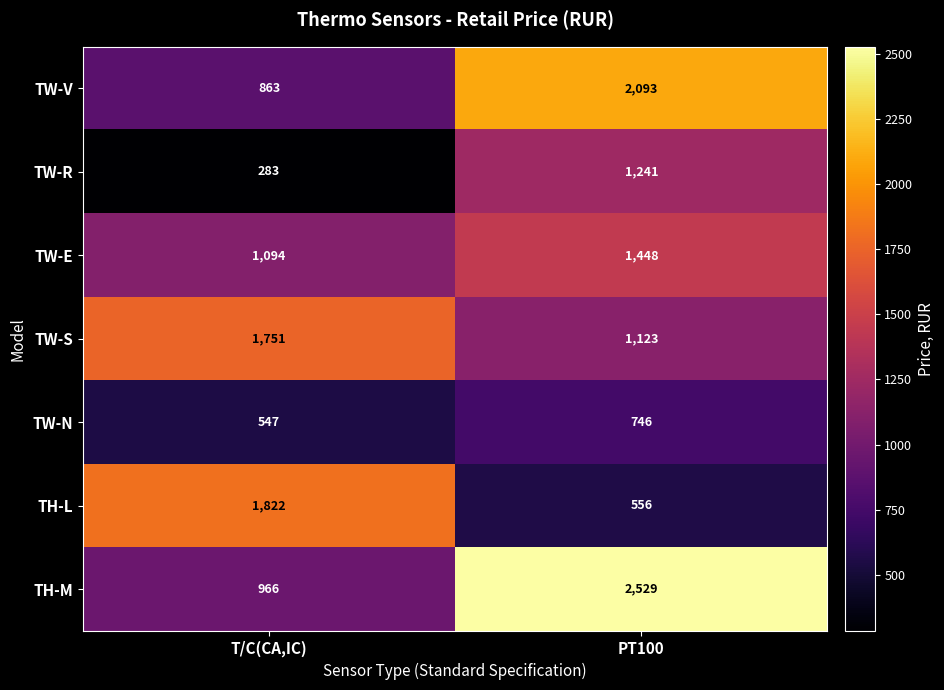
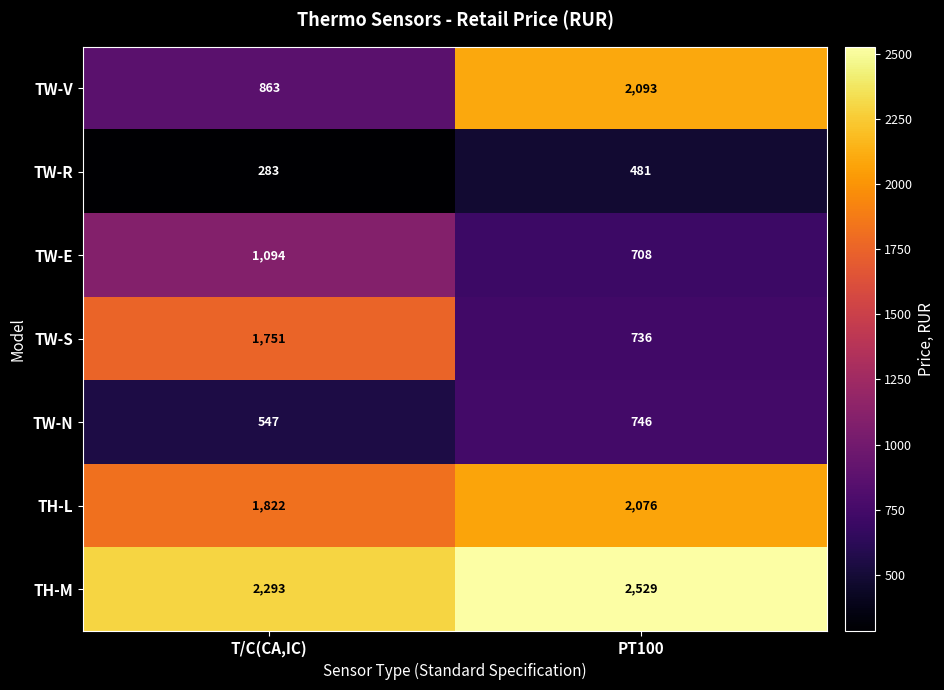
  {
    "TW-V": {
      "T/C(CA,IC)": "863",
      "PT100": "2,093"
    },
    "TW-R": {
      "T/C(CA,IC)": "283",
-     "PT100": "1,241"
+     "PT100": "481"
    },
    "TW-E": {
      "T/C(CA,IC)": "1,094",
-     "PT100": "1,448"
+     "PT100": "708"
    },
    "TW-S": {
      "T/C(CA,IC)": "1,751",
-     "PT100": "1,123"
+     "PT100": "736"
    },
    "TW-N": {
      "T/C(CA,IC)": "547",
      "PT100": "746"
    },
    "TH-L": {
      "T/C(CA,IC)": "1,822",
-     "PT100": "556"
+     "PT100": "2,076"
    },
    "TH-M": {
-     "T/C(CA,IC)": "966",
+     "T/C(CA,IC)": "2,293",
      "PT100": "2,529"
    }
  }
